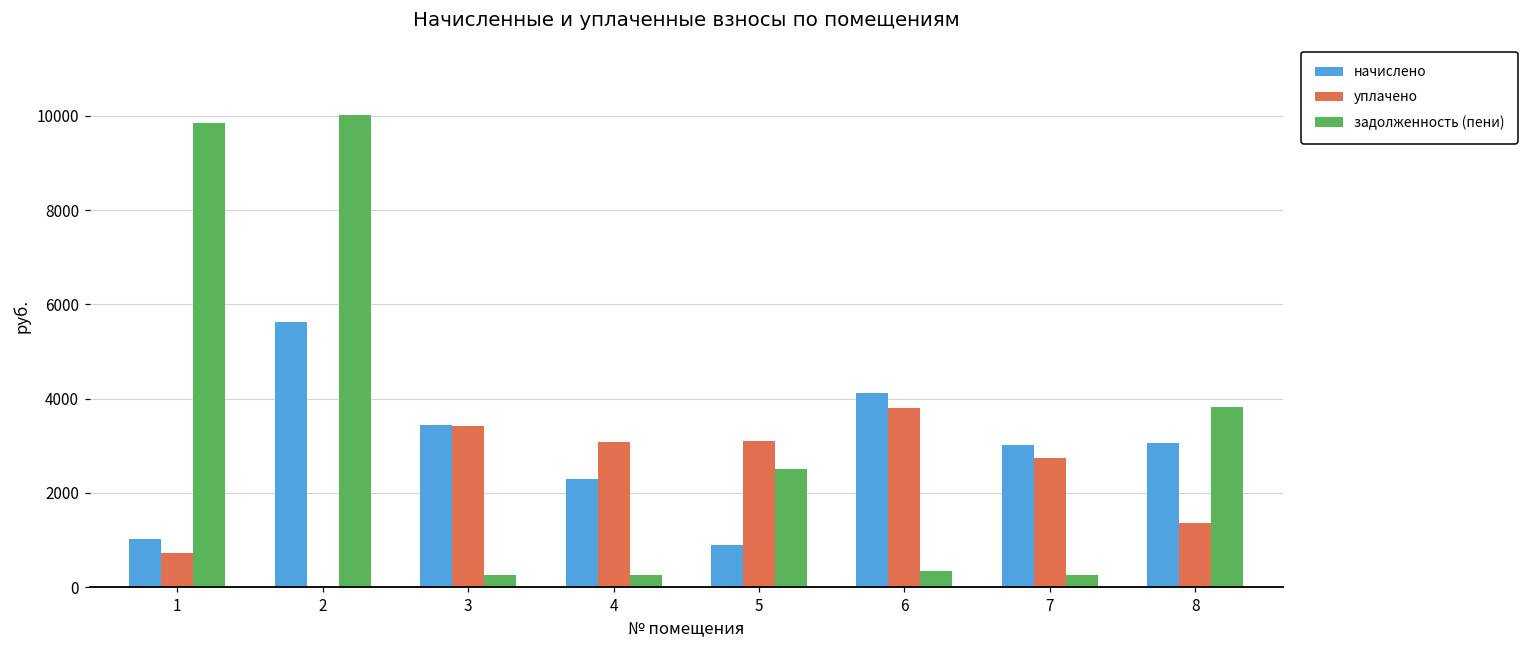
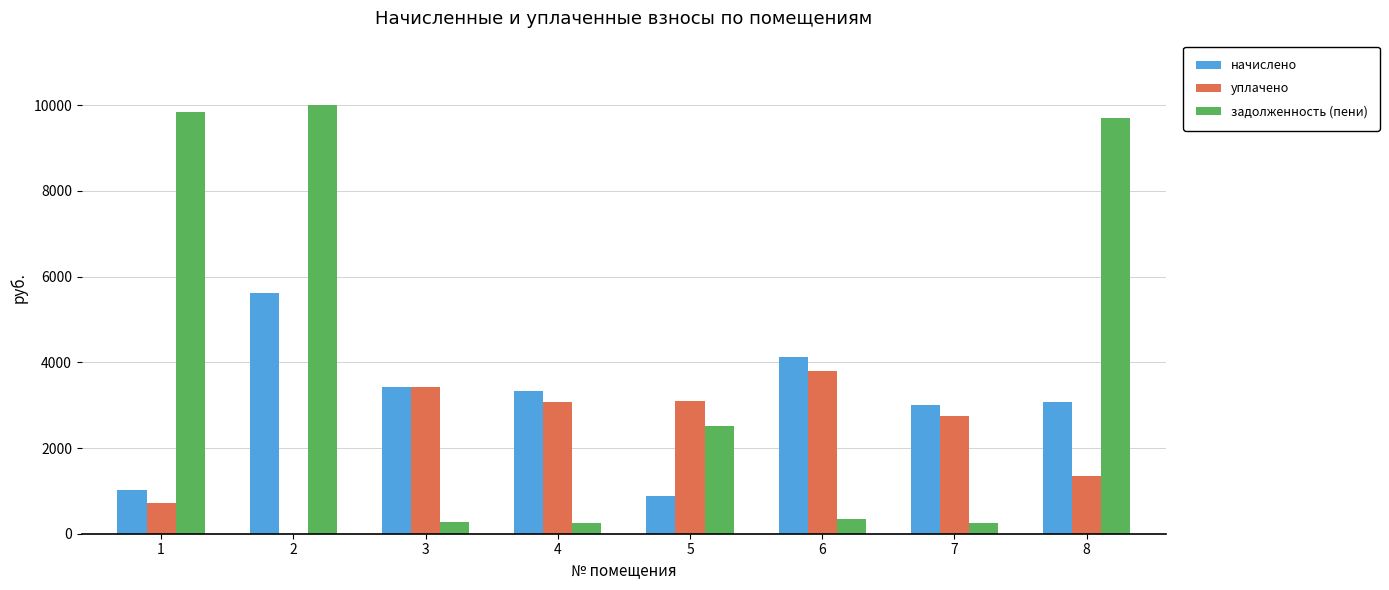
  {
    "начислено": {
      "1": 1000,
      "2": 5600,
      "3": 3400,
-     "4": 2300,
+     "4": 3300,
      "5": 900,
      "6": 4100,
      "7": 3000,
      "8": 3100
    },
    "уплачено": {
      "1": 700,
      "2": 0,
      "3": 3400,
      "4": 3100,
      "5": 3100,
      "6": 3800,
      "7": 2700,
      "8": 1400
    },
    "задолженность (пени)": {
      "1": 9800,
      "2": 10000,
      "3": 300,
      "4": 300,
      "5": 2500,
      "6": 300,
      "7": 300,
-     "8": 3800
+     "8": 9700
    }
  }
